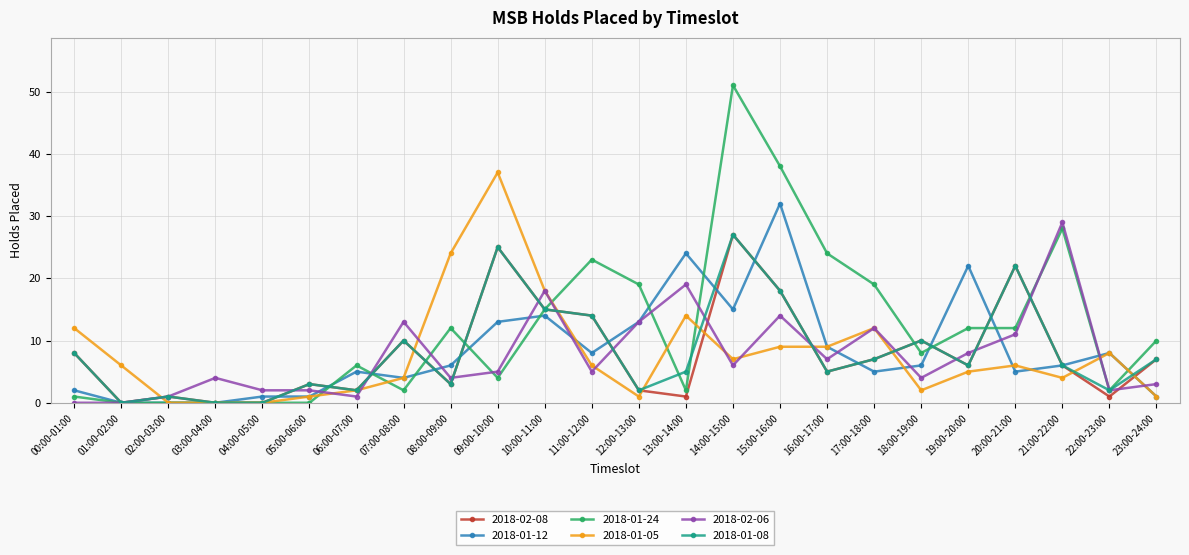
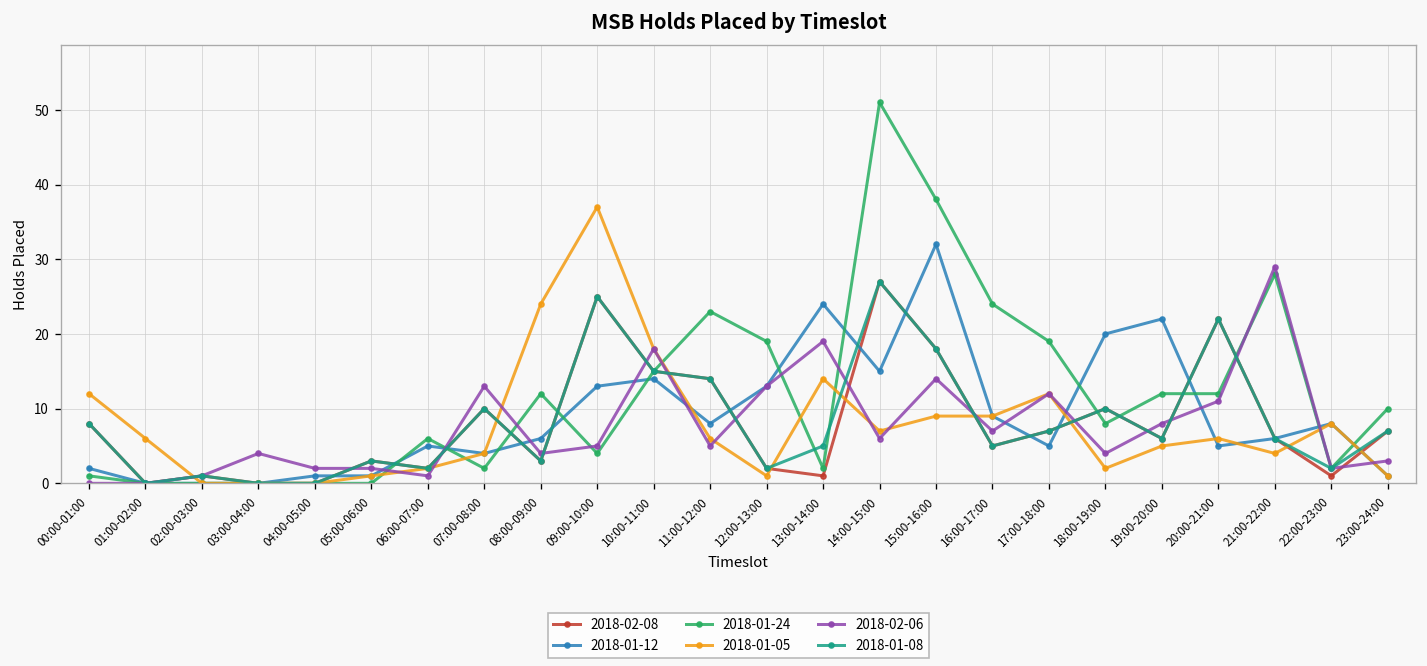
  {
    "2018-02-08": {
      "13:00-14:00": 1,
      "22:00-23:00": 1
    },
    "2018-01-12": {
      "00:00-01:00": 2,
      "04:00-05:00": 1,
      "06:00-07:00": 5,
      "08:00-09:00": 6,
      "09:00-10:00": 13,
      "10:00-11:00": 14,
      "11:00-12:00": 8,
      "13:00-14:00": 24,
      "14:00-15:00": 15,
      "15:00-16:00": 32,
      "17:00-18:00": 5,
-     "18:00-19:00": 6,
+     "18:00-19:00": 20,
      "19:00-20:00": 22,
      "20:00-21:00": 5
    },
    "2018-01-05": {
      "00:00-01:00": 12,
      "01:00-02:00": 6,
      "08:00-09:00": 24,
      "09:00-10:00": 37,
      "11:00-12:00": 6,
      "12:00-13:00": 1,
      "13:00-14:00": 14,
      "14:00-15:00": 7,
      "15:00-16:00": 9,
      "18:00-19:00": 2,
      "19:00-20:00": 5,
      "20:00-21:00": 6,
      "21:00-22:00": 4
    },
    "2018-02-06": {
      "00:00-01:00": 0,
      "03:00-04:00": 4,
      "04:00-05:00": 2,
      "05:00-06:00": 2,
      "06:00-07:00": 1,
      "07:00-08:00": 13,
      "08:00-09:00": 4,
      "09:00-10:00": 5,
      "11:00-12:00": 5,
      "13:00-14:00": 19,
      "14:00-15:00": 6,
      "15:00-16:00": 14,
      "16:00-17:00": 7,
      "18:00-19:00": 4,
      "19:00-20:00": 8,
      "20:00-21:00": 11,
      "21:00-22:00": 29,
      "23:00-24:00": 3
    }
  }
